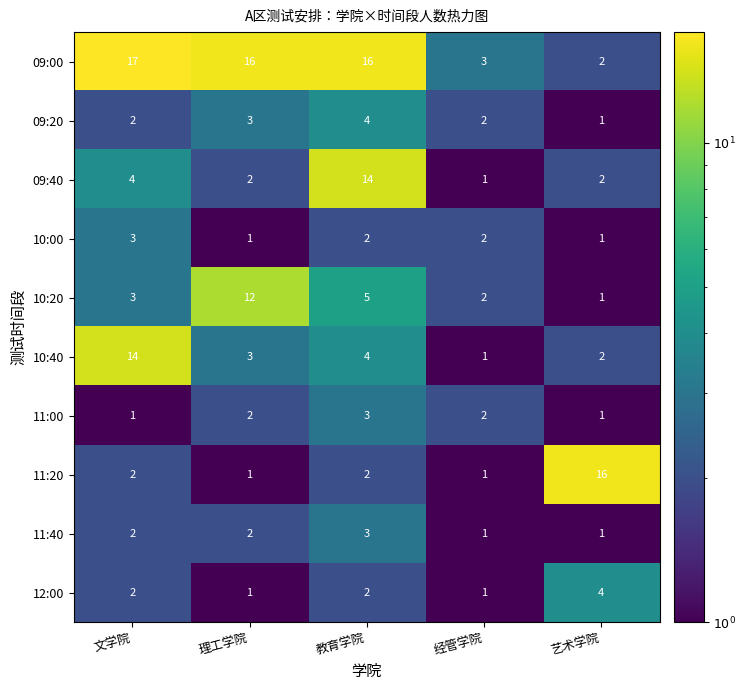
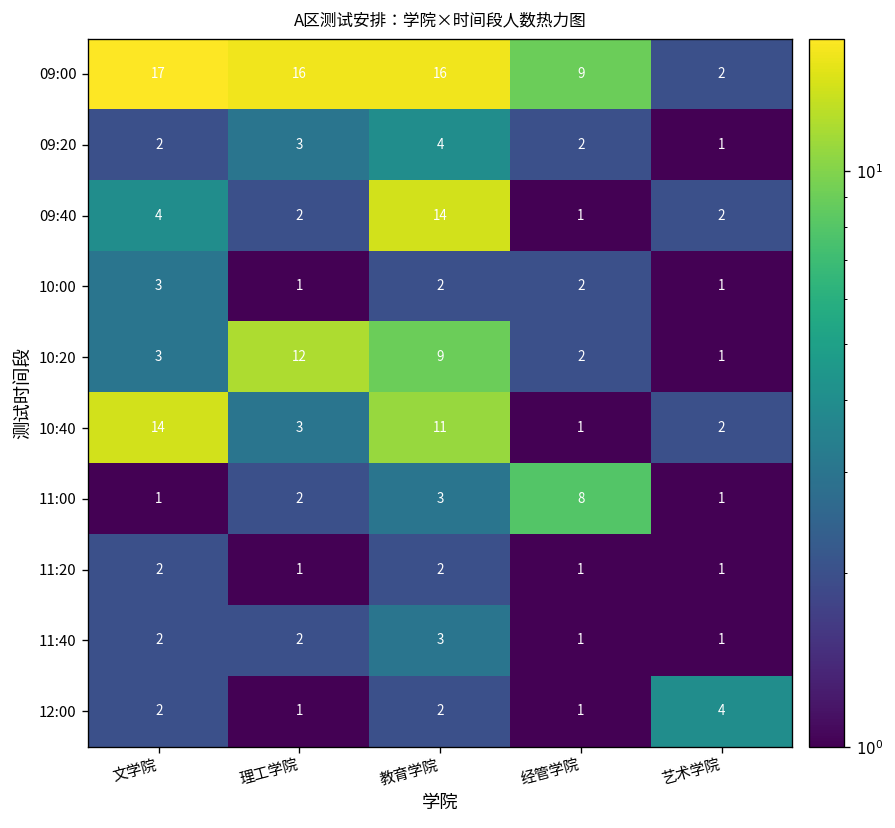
  {
    "09:00": {
      "文学院": 17,
      "理工学院": 16,
      "教育学院": 16,
-     "经管学院": 3,
+     "经管学院": 9,
      "艺术学院": 2
    },
    "09:20": {
      "文学院": 2,
      "理工学院": 3,
      "教育学院": 4,
      "经管学院": 2,
      "艺术学院": 1
    },
    "09:40": {
      "文学院": 4,
      "理工学院": 2,
      "教育学院": 14,
      "经管学院": 1,
      "艺术学院": 2
    },
    "10:00": {
      "文学院": 3,
      "理工学院": 1,
      "教育学院": 2,
      "经管学院": 2,
      "艺术学院": 1
    },
    "10:20": {
      "文学院": 3,
      "理工学院": 12,
-     "教育学院": 5,
+     "教育学院": 9,
      "经管学院": 2,
      "艺术学院": 1
    },
    "10:40": {
      "文学院": 14,
      "理工学院": 3,
-     "教育学院": 4,
+     "教育学院": 11,
      "经管学院": 1,
      "艺术学院": 2
    },
    "11:00": {
      "文学院": 1,
      "理工学院": 2,
      "教育学院": 3,
-     "经管学院": 2,
+     "经管学院": 8,
      "艺术学院": 1
    },
    "11:20": {
      "文学院": 2,
      "理工学院": 1,
      "教育学院": 2,
      "经管学院": 1,
-     "艺术学院": 16
+     "艺术学院": 1
    },
    "11:40": {
      "文学院": 2,
      "理工学院": 2,
      "教育学院": 3,
      "经管学院": 1,
      "艺术学院": 1
    },
    "12:00": {
      "文学院": 2,
      "理工学院": 1,
      "教育学院": 2,
      "经管学院": 1,
      "艺术学院": 4
    }
  }
